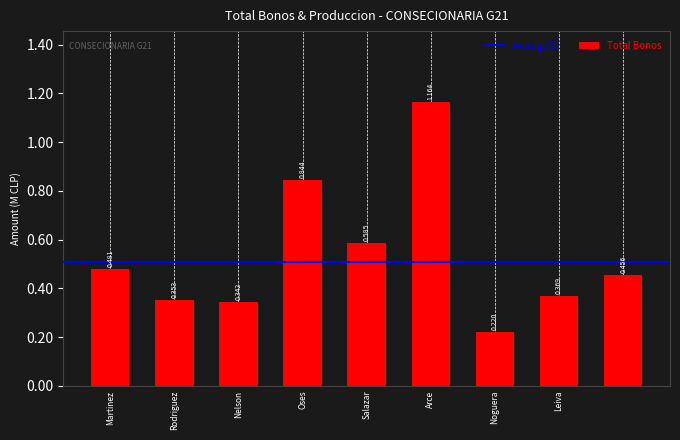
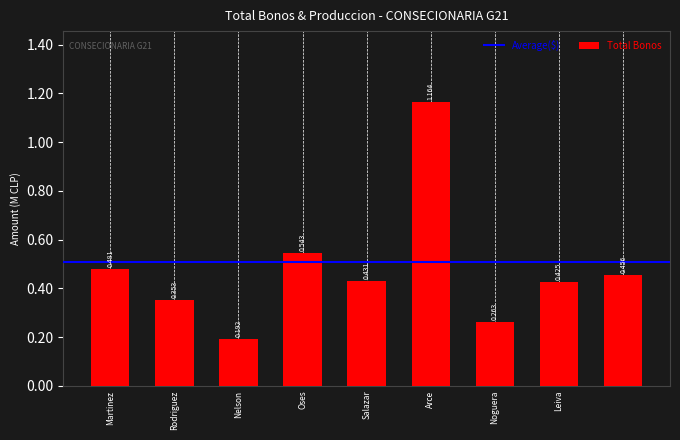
  {
-   "Nelson": 0.342,
-   "Oses": 0.844,
-   "Salazar": 0.585,
-   "Noguera": 0.220,
-   "Leiva": 0.369
+   "Nelson": 0.192,
+   "Oses": 0.543,
+   "Salazar": 0.431,
+   "Noguera": 0.263,
+   "Leiva": 0.425
  }
